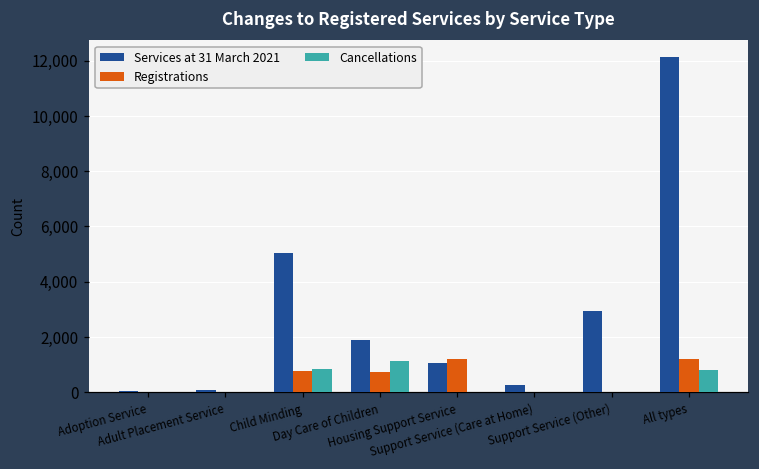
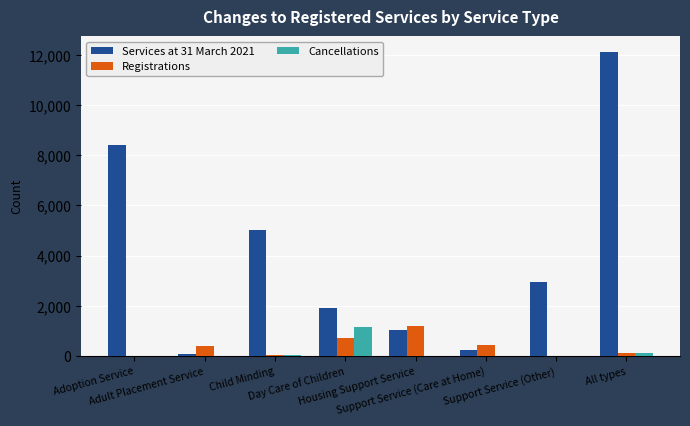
  {
    "Services at 31 March 2021": {
-     "Adoption Service": "0",
+     "Adoption Service": "8,400",
      "Child Minding": "5,000",
      "Day Care of Children": "1,900",
      "Housing Support Service": "1,000",
      "Support Service (Care at Home)": "200",
      "Support Service (Other)": "2,900",
      "All types": "12,100"
    },
    "Registrations": {
      "Adoption Service": "0",
-     "Adult Placement Service": "0",
-     "Child Minding": "800",
+     "Adult Placement Service": "400",
+     "Child Minding": "0",
      "Day Care of Children": "700",
      "Housing Support Service": "1,200",
-     "Support Service (Care at Home)": "0",
-     "All types": "1,200"
+     "Support Service (Care at Home)": "400",
+     "All types": "100"
    },
    "Cancellations": {
      "Adoption Service": "0",
-     "Child Minding": "900",
+     "Child Minding": "100",
      "Day Care of Children": "1,100",
-     "All types": "800"
+     "All types": "100"
    }
  }
